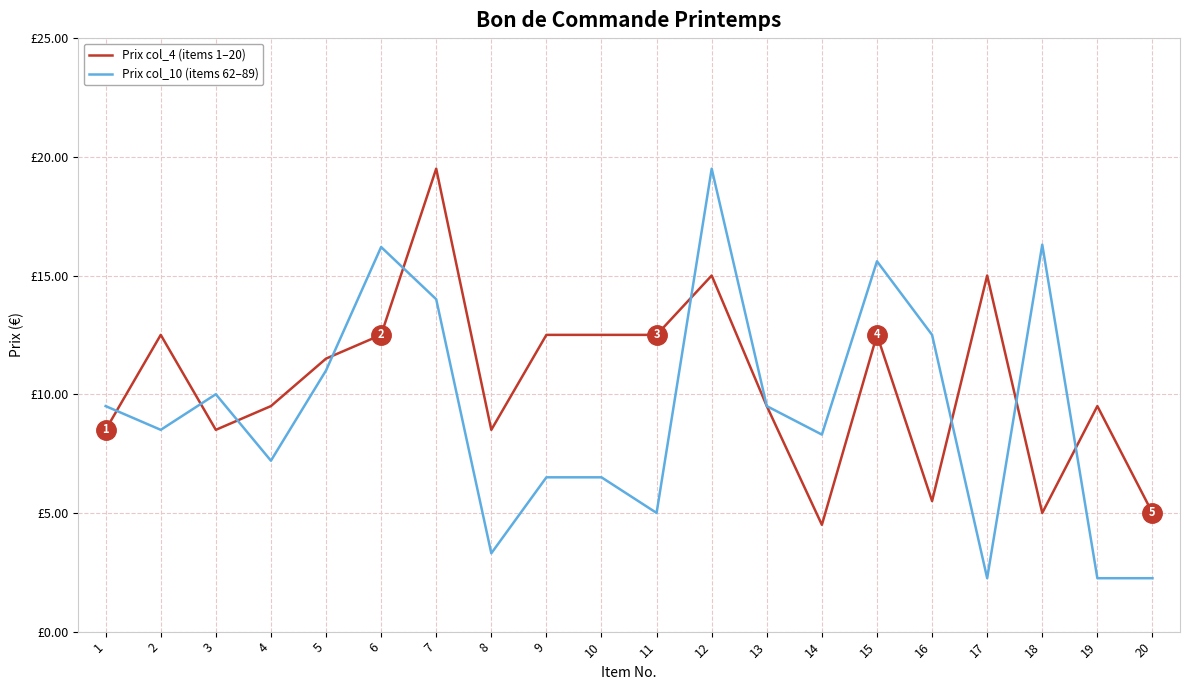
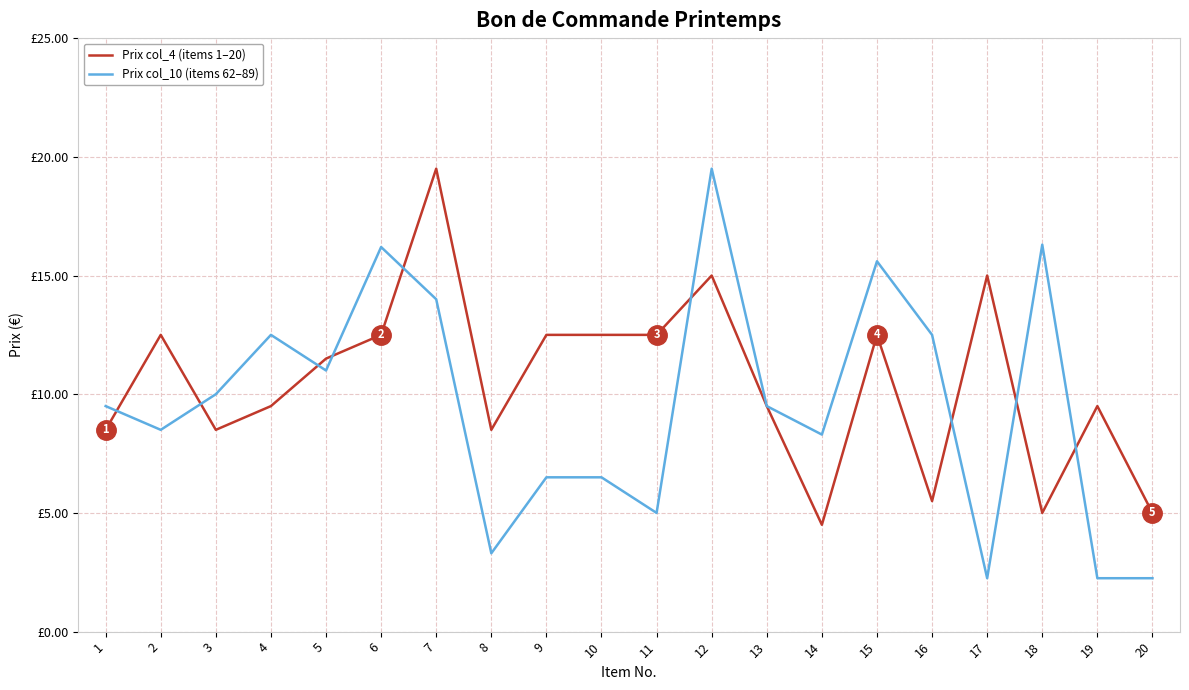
  {
    "Prix col_10 (items 62–89)": {
      "1": "£9.5",
      "2": "£8.5",
      "3": "£10.0",
-     "4": "£7.2",
+     "4": "£12.5",
      "5": "£11.0",
      "6": "£16.2",
      "7": "£14.0",
      "8": "£3.3",
      "9": "£6.5",
      "10": "£6.5",
      "11": "£5.0",
      "12": "£19.5",
      "14": "£8.3",
      "15": "£15.6",
      "16": "£12.5",
      "17": "£2.3",
      "18": "£16.3",
      "19": "£2.3",
      "20": "£2.3"
    }
  }
